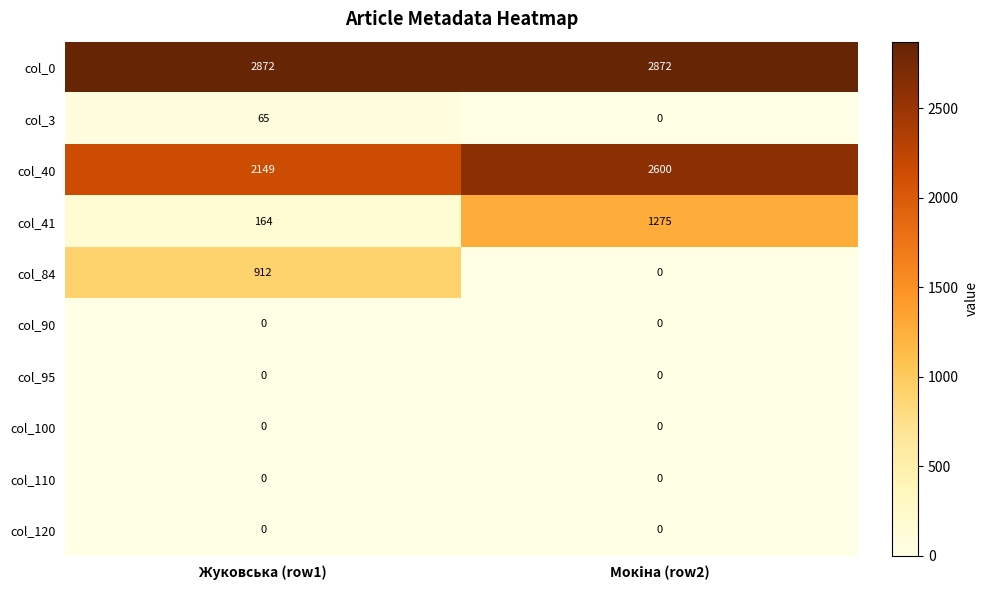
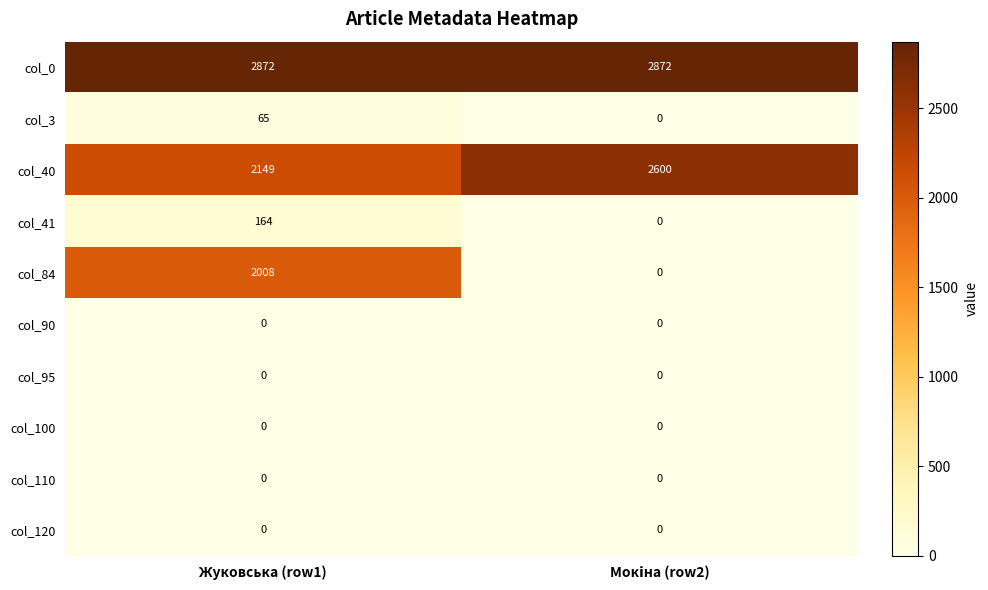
  {
    "col_0": {
      "Жуковська (row1)": 2872,
      "Мокіна (row2)": 2872
    },
    "col_3": {
      "Жуковська (row1)": 65,
      "Мокіна (row2)": 0
    },
    "col_40": {
      "Жуковська (row1)": 2149,
      "Мокіна (row2)": 2600
    },
    "col_41": {
      "Жуковська (row1)": 164,
-     "Мокіна (row2)": 1275
+     "Мокіна (row2)": 0
    },
    "col_84": {
-     "Жуковська (row1)": 912,
+     "Жуковська (row1)": 2008,
      "Мокіна (row2)": 0
    },
    "col_90": {
      "Жуковська (row1)": 0,
      "Мокіна (row2)": 0
    },
    "col_95": {
      "Жуковська (row1)": 0,
      "Мокіна (row2)": 0
    },
    "col_100": {
      "Жуковська (row1)": 0,
      "Мокіна (row2)": 0
    },
    "col_110": {
      "Жуковська (row1)": 0,
      "Мокіна (row2)": 0
    },
    "col_120": {
      "Жуковська (row1)": 0,
      "Мокіна (row2)": 0
    }
  }
